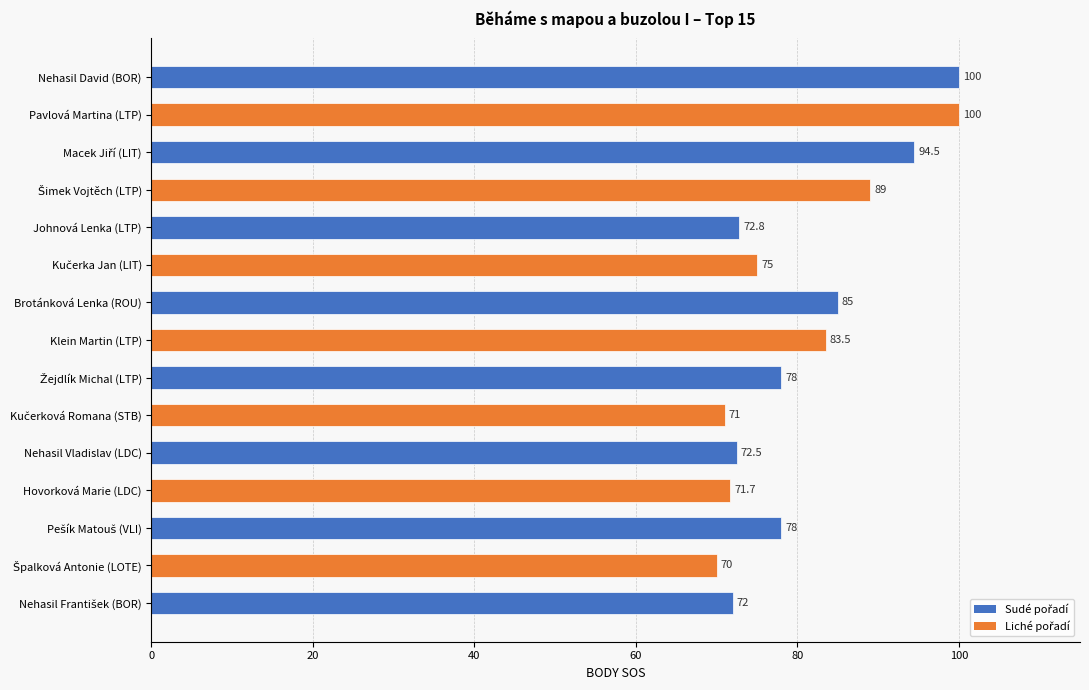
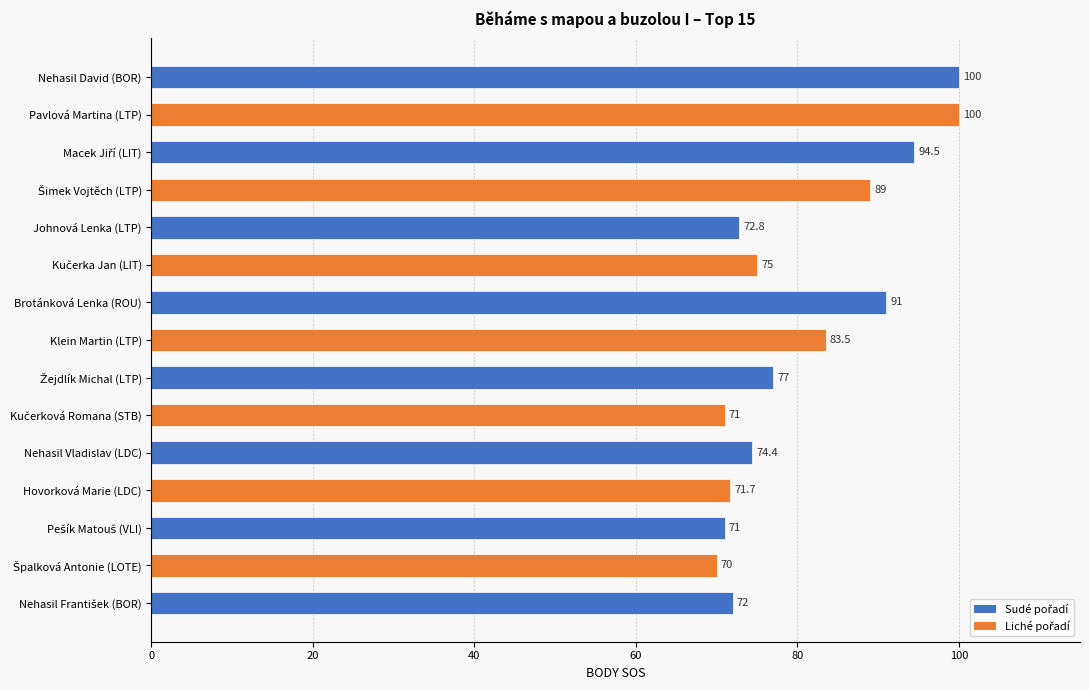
  {
    "Nehasil David (BOR)": 100,
    "Pavlová Martina (LTP)": 100,
    "Macek Jiří (LIT)": 94.5,
    "Šimek Vojtěch (LTP)": 89,
    "Johnová Lenka (LTP)": 72.8,
    "Kučerka Jan (LIT)": 75,
-   "Brotánková Lenka (ROU)": 85,
+   "Brotánková Lenka (ROU)": 91,
    "Klein Martin (LTP)": 83.5,
-   "Žejdlík Michal (LTP)": 78,
+   "Žejdlík Michal (LTP)": 77,
    "Kučerková Romana (STB)": 71,
-   "Nehasil Vladislav (LDC)": 72.5,
+   "Nehasil Vladislav (LDC)": 74.4,
    "Hovorková Marie (LDC)": 71.7,
-   "Pešík Matouš (VLI)": 78,
+   "Pešík Matouš (VLI)": 71,
    "Špalková Antonie (LOTE)": 70,
    "Nehasil František (BOR)": 72
  }
